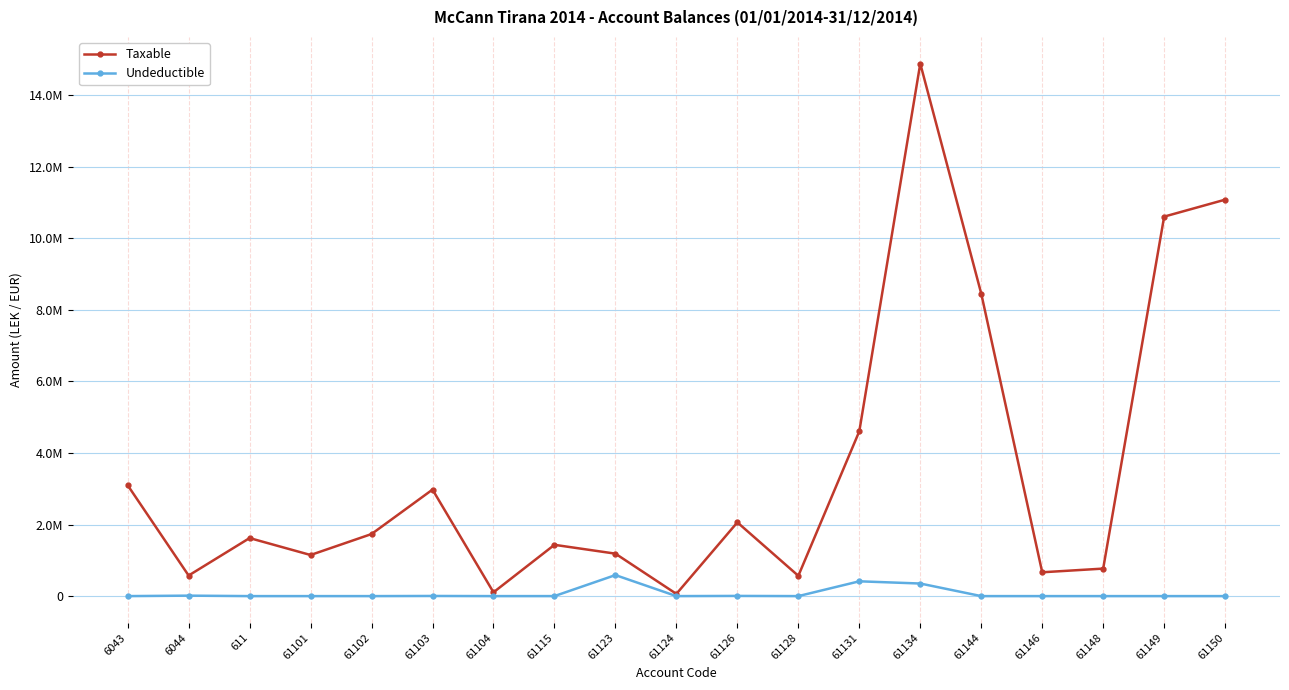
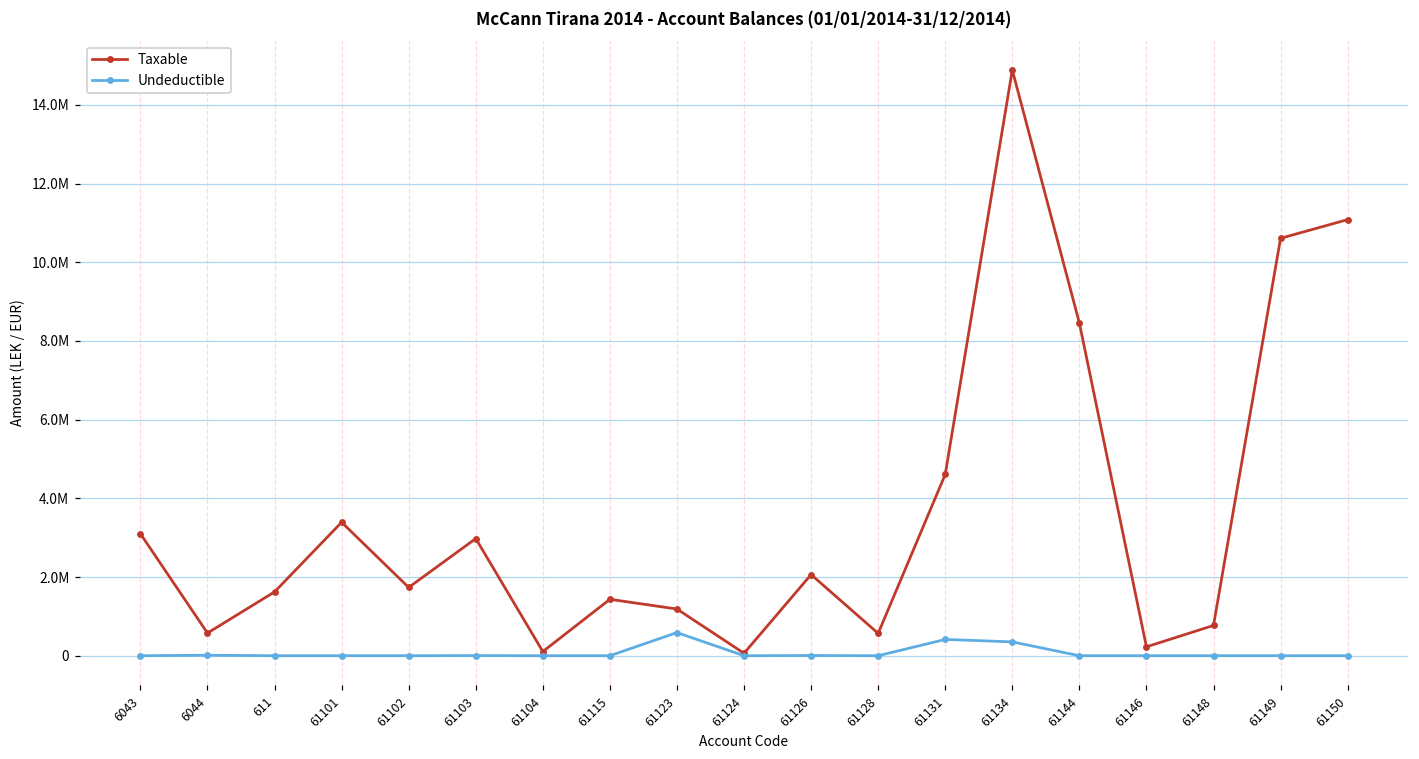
  {
    "Taxable": {
      "6043": 3100000,
      "6044": 600000,
      "611": 1600000,
-     "61101": 1100000,
+     "61101": 3400000,
      "61102": 1700000,
      "61103": 3000000,
      "61104": 100000,
      "61115": 1400000,
      "61123": 1200000,
      "61126": 2100000,
      "61128": 600000,
      "61131": 4600000,
      "61134": 14900000,
      "61144": 8500000,
-     "61146": 700000,
+     "61146": 200000,
      "61148": 800000,
      "61149": 10600000,
      "61150": 11100000
    },
    "Undeductible": {
      "6043": 0,
      "6044": 0,
      "611": 0,
      "61101": 0,
      "61102": 0,
      "61103": 0,
      "61104": 0,
      "61115": 0,
      "61123": 600000,
      "61126": 0,
      "61128": 0,
      "61131": 400000,
      "61134": 400000,
      "61144": 0,
      "61146": 0,
      "61148": 0,
      "61149": 0,
      "61150": 0
    }
  }
